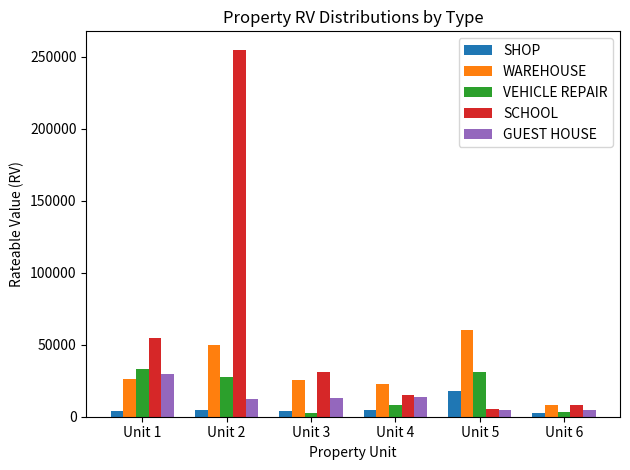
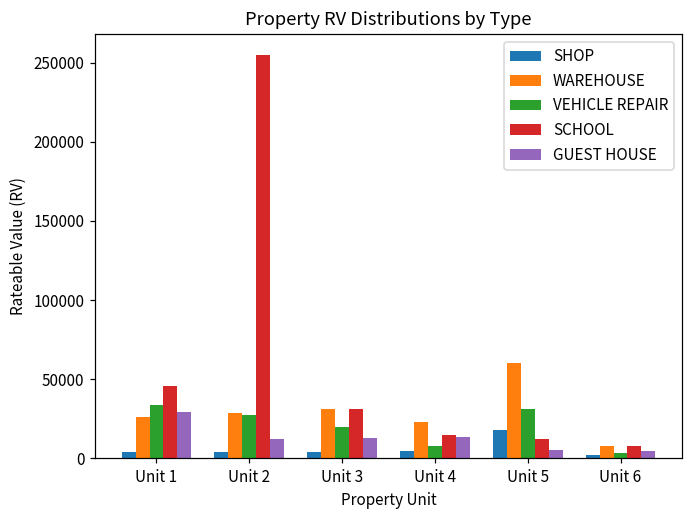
  {
    "SHOP": {
      "Unit 1": 4000,
      "Unit 2": 4000,
      "Unit 3": 4000,
      "Unit 4": 4000,
      "Unit 5": 18000,
      "Unit 6": 2000
    },
    "WAREHOUSE": {
      "Unit 1": 26000,
-     "Unit 2": 50000,
-     "Unit 3": 25000,
+     "Unit 2": 29000,
+     "Unit 3": 32000,
      "Unit 4": 23000,
      "Unit 5": 60000,
      "Unit 6": 8000
    },
    "VEHICLE REPAIR": {
      "Unit 1": 34000,
      "Unit 2": 27000,
-     "Unit 3": 3000,
+     "Unit 3": 20000,
      "Unit 4": 8000,
      "Unit 5": 31000,
      "Unit 6": 4000
    },
    "SCHOOL": {
-     "Unit 1": 55000,
+     "Unit 1": 46000,
      "Unit 2": 255000,
      "Unit 3": 31000,
      "Unit 4": 15000,
-     "Unit 5": 5000,
+     "Unit 5": 12000,
      "Unit 6": 8000
    },
    "GUEST HOUSE": {
      "Unit 1": 30000,
      "Unit 2": 12000,
      "Unit 3": 13000,
      "Unit 4": 13000,
      "Unit 5": 5000,
      "Unit 6": 5000
    }
  }
